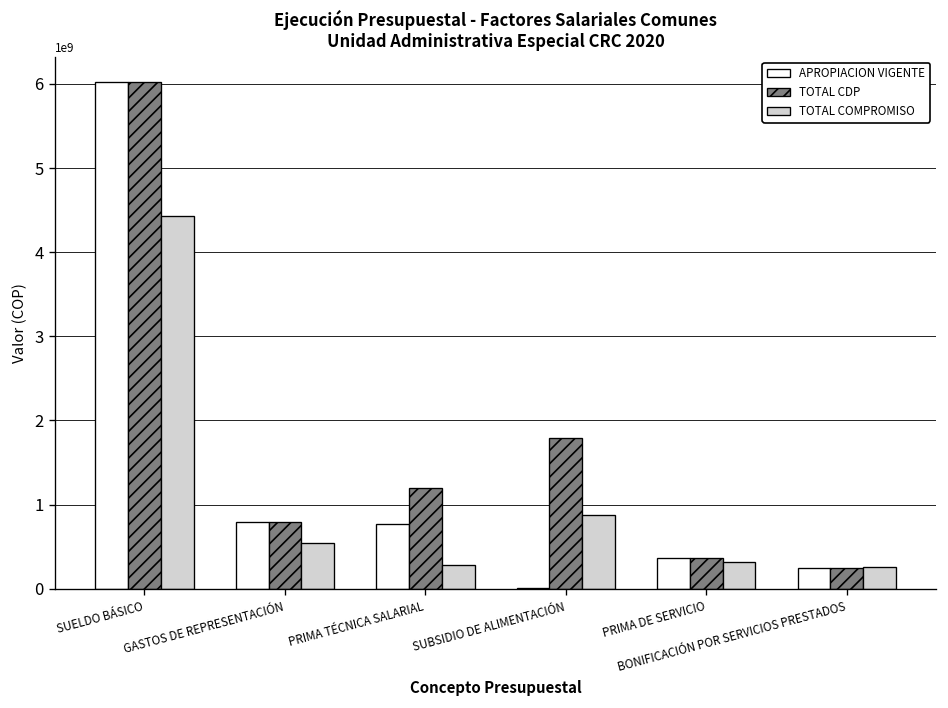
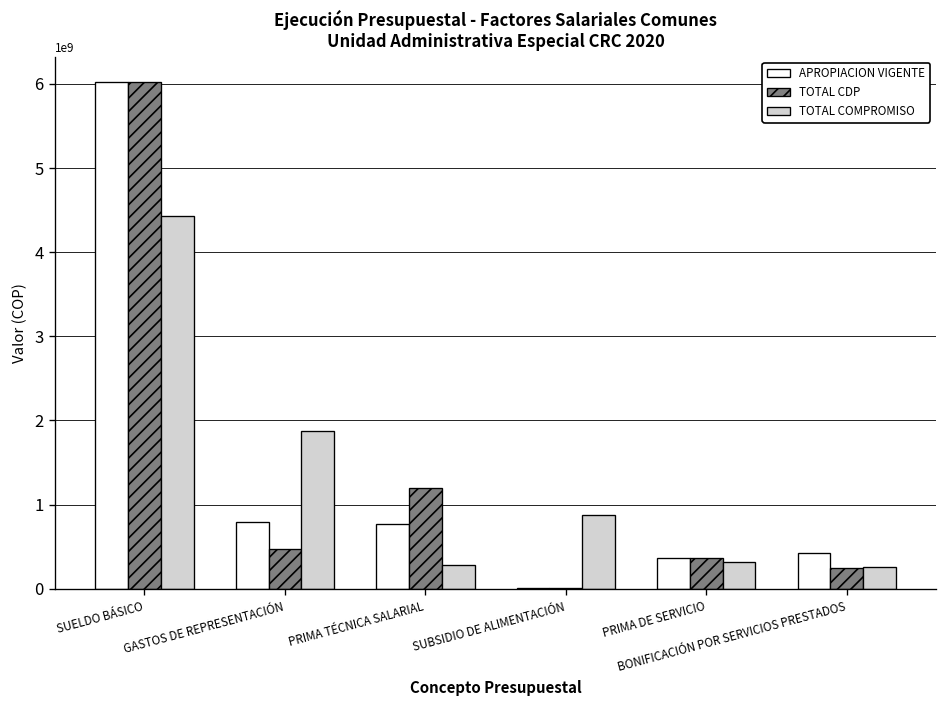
  {
    "APROPIACION VIGENTE": {
      "SUELDO BÁSICO": 6000000000,
      "GASTOS DE REPRESENTACIÓN": 800000000,
      "PRIMA TÉCNICA SALARIAL": 800000000,
      "PRIMA DE SERVICIO": 400000000,
-     "BONIFICACIÓN POR SERVICIOS PRESTADOS": 200000000
+     "BONIFICACIÓN POR SERVICIOS PRESTADOS": 400000000
    },
    "TOTAL CDP": {
      "SUELDO BÁSICO": 6000000000,
-     "GASTOS DE REPRESENTACIÓN": 800000000,
+     "GASTOS DE REPRESENTACIÓN": 500000000,
      "PRIMA TÉCNICA SALARIAL": 1200000000,
-     "SUBSIDIO DE ALIMENTACIÓN": 1800000000,
+     "SUBSIDIO DE ALIMENTACIÓN": 0,
      "PRIMA DE SERVICIO": 400000000,
      "BONIFICACIÓN POR SERVICIOS PRESTADOS": 200000000
    },
    "TOTAL COMPROMISO": {
      "SUELDO BÁSICO": 4400000000,
-     "GASTOS DE REPRESENTACIÓN": 500000000,
+     "GASTOS DE REPRESENTACIÓN": 1900000000,
      "PRIMA TÉCNICA SALARIAL": 300000000,
      "SUBSIDIO DE ALIMENTACIÓN": 900000000,
      "PRIMA DE SERVICIO": 300000000,
      "BONIFICACIÓN POR SERVICIOS PRESTADOS": 300000000
    }
  }
